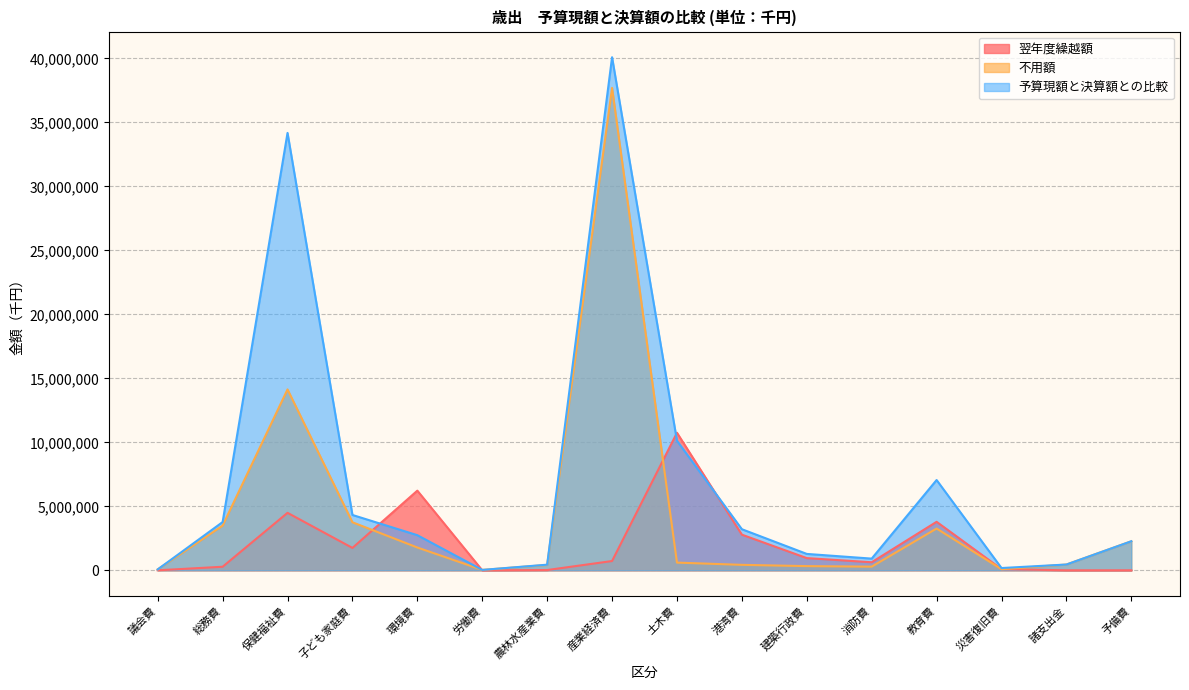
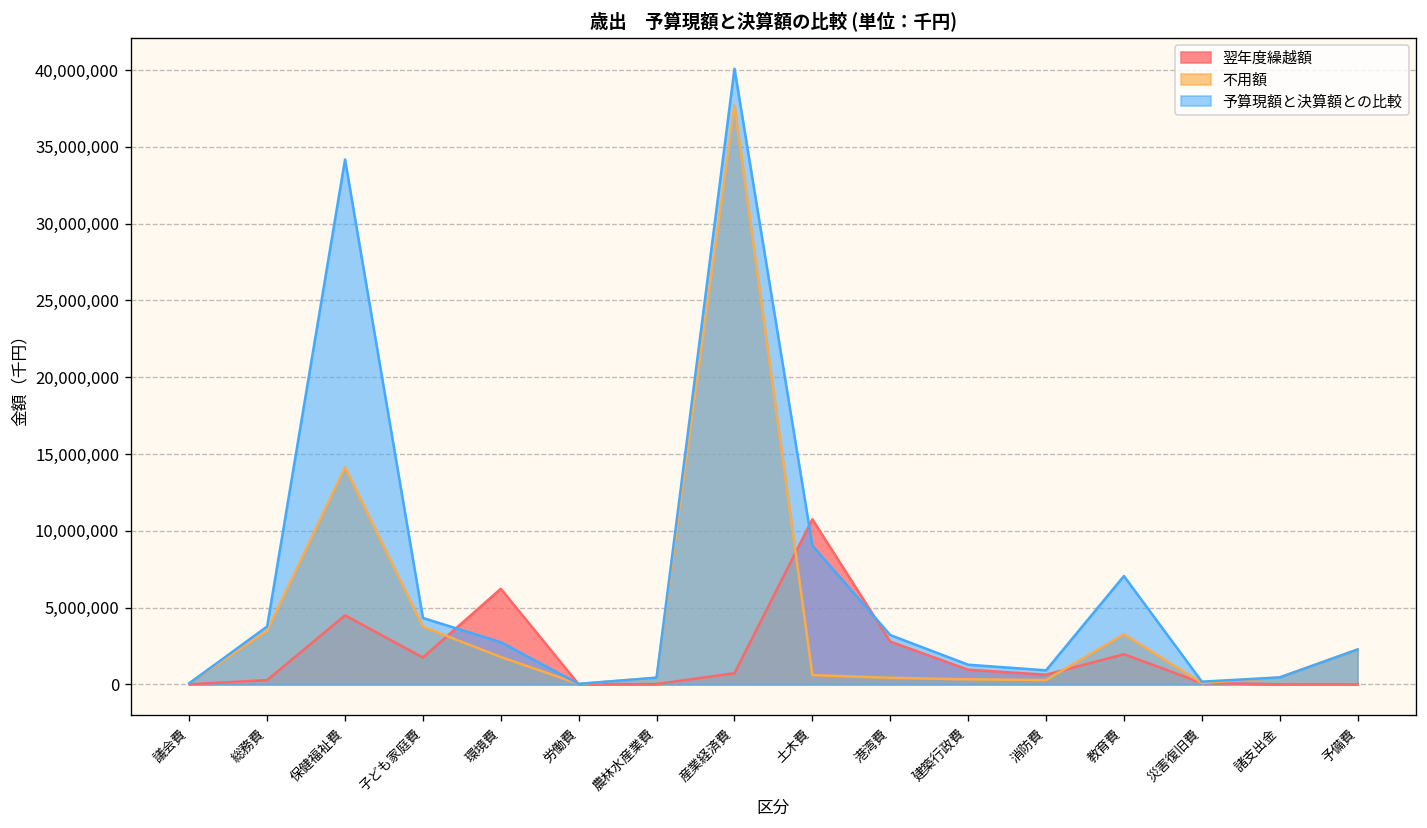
  {
    "翌年度繰越額": {
      "総務費": "300,000",
      "保健福祉費": "4,500,000",
      "子ども家庭費": "1,700,000",
      "環境費": "6,200,000",
      "農林水産業費": "0",
      "産業経済費": "700,000",
      "土木費": "10,700,000",
      "港湾費": "2,800,000",
      "建築行政費": "1,000,000",
      "消防費": "600,000",
-     "教育費": "3,800,000",
+     "教育費": "2,000,000",
      "諸支出金": "0",
      "予備費": "0"
    },
    "不用額": {
      "総務費": "3,500,000",
      "保健福祉費": "14,100,000",
      "子ども家庭費": "3,800,000",
      "環境費": "1,800,000",
      "産業経済費": "37,700,000",
      "土木費": "600,000",
      "港湾費": "400,000",
      "建築行政費": "300,000",
      "消防費": "300,000",
      "教育費": "3,300,000"
    },
    "予算現額と決算額との比較": {
      "総務費": "3,800,000",
      "保健福祉費": "34,200,000",
      "子ども家庭費": "4,300,000",
      "環境費": "2,700,000",
      "産業経済費": "40,100,000",
-     "土木費": "10,100,000",
+     "土木費": "9,000,000",
      "港湾費": "3,200,000",
      "建築行政費": "1,300,000",
      "消防費": "900,000",
      "教育費": "7,100,000"
    }
  }
